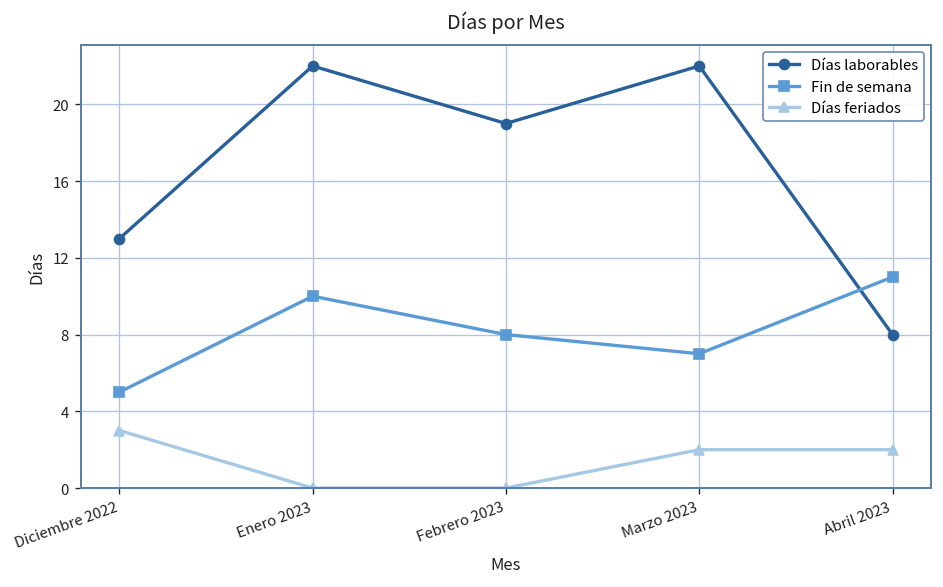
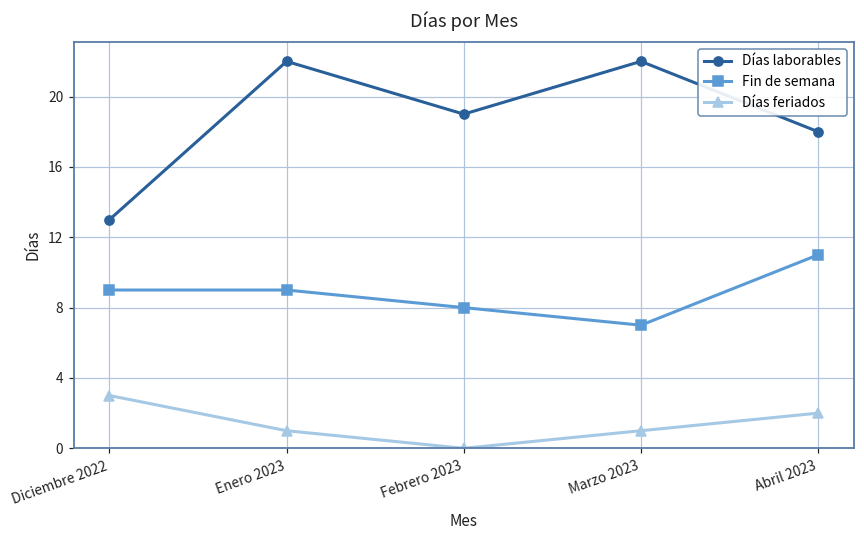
  {
    "Días laborables": {
      "Diciembre 2022": 13,
      "Enero 2023": 22,
      "Febrero 2023": 19,
      "Marzo 2023": 22,
-     "Abril 2023": 8
+     "Abril 2023": 18
    },
    "Fin de semana": {
-     "Diciembre 2022": 5,
-     "Enero 2023": 10,
+     "Diciembre 2022": 9,
+     "Enero 2023": 9,
      "Febrero 2023": 8,
      "Marzo 2023": 7,
      "Abril 2023": 11
    },
    "Días feriados": {
      "Diciembre 2022": 3,
-     "Enero 2023": 0,
+     "Enero 2023": 1,
      "Febrero 2023": 0,
-     "Marzo 2023": 2,
+     "Marzo 2023": 1,
      "Abril 2023": 2
    }
  }
